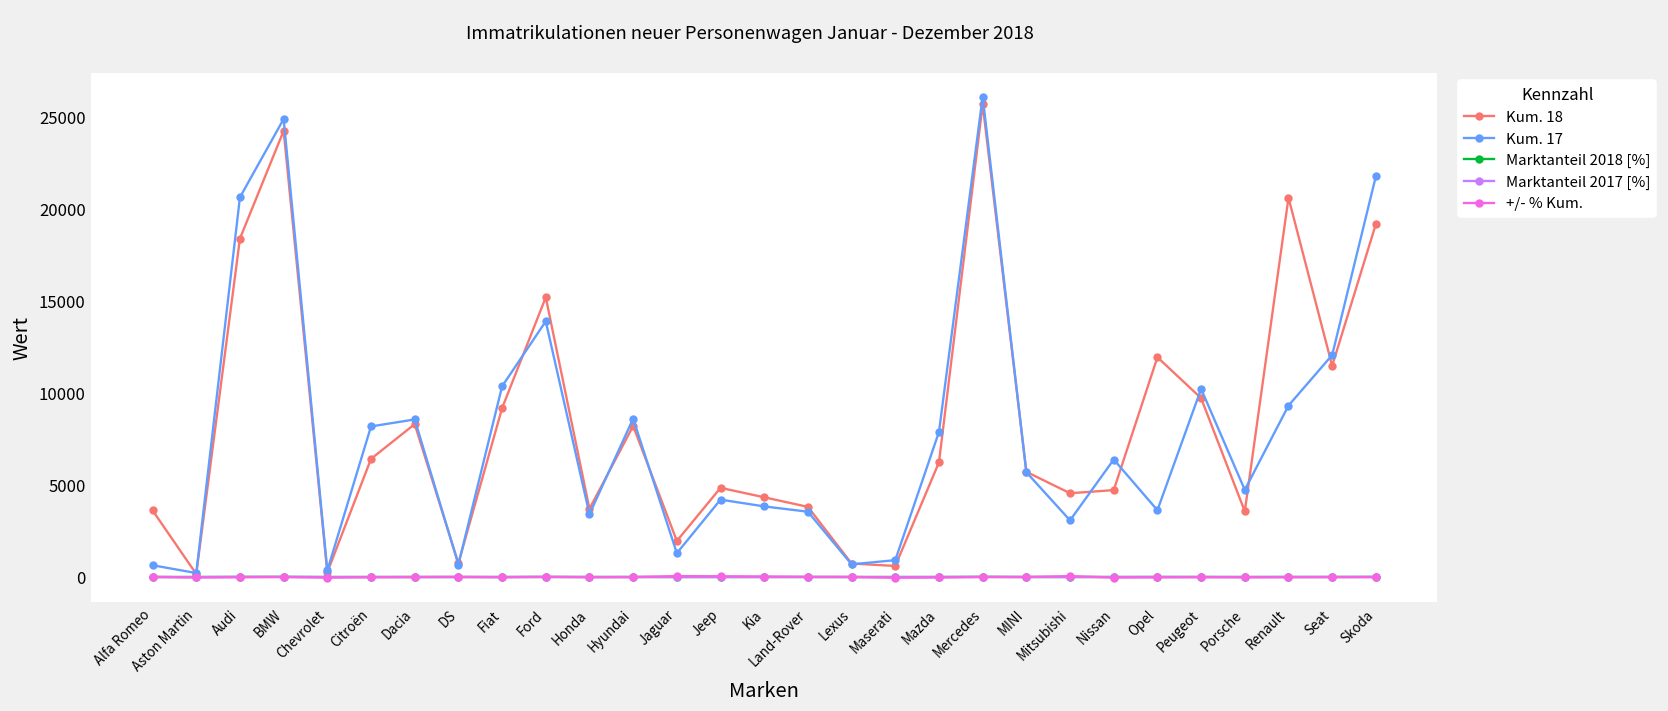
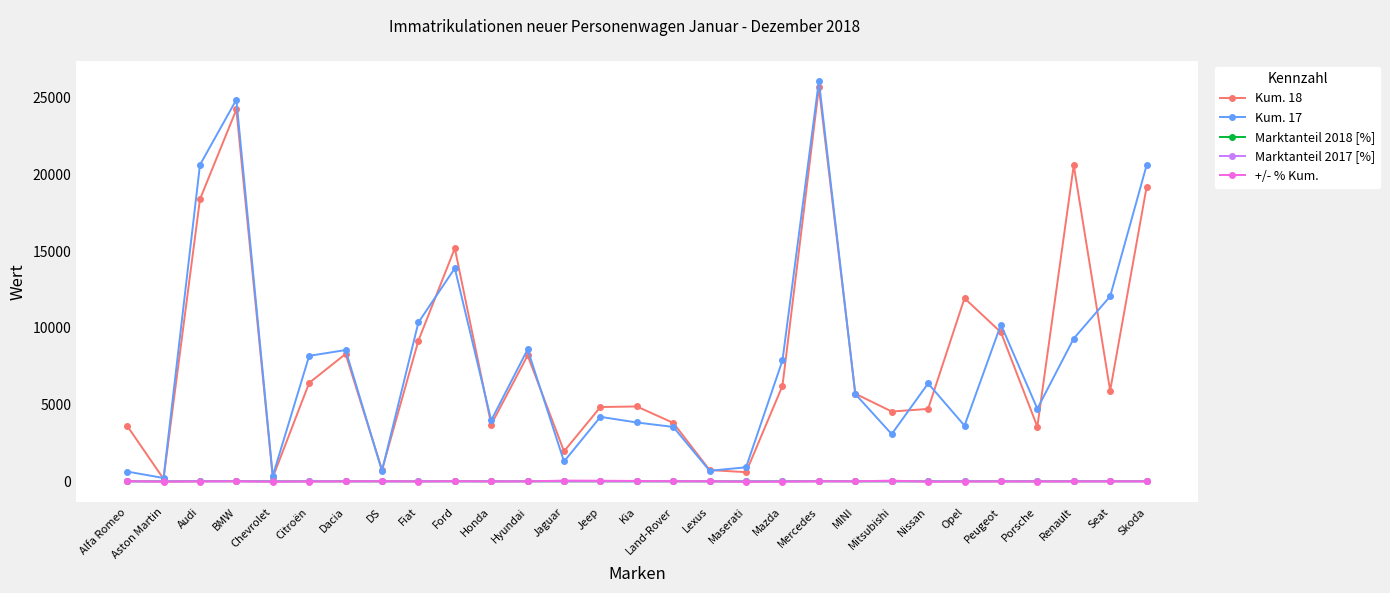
  {
    "Kum. 18": {
      "Alfa Romeo": 3600,
      "Audi": 18400,
      "BMW": 24200,
      "Citroën": 6400,
      "Dacia": 8300,
      "Fiat": 9200,
      "Ford": 15200,
      "Honda": 3700,
      "Hyundai": 8200,
      "Jaguar": 2000,
      "Jeep": 4800,
-     "Kia": 4300,
+     "Kia": 4900,
      "Land-Rover": 3800,
      "Maserati": 600,
      "Mazda": 6200,
      "Mercedes": 25700,
      "Mitsubishi": 4500,
      "Nissan": 4700,
      "Opel": 11900,
      "Peugeot": 9700,
      "Porsche": 3600,
      "Renault": 20600,
-     "Seat": 11500,
+     "Seat": 5900,
      "Skoda": 19200
    },
    "Kum. 17": {
      "Alfa Romeo": 600,
      "Audi": 20600,
      "BMW": 24900,
      "Citroën": 8200,
      "Dacia": 8600,
      "Fiat": 10400,
      "Ford": 13900,
-     "Honda": 3400,
+     "Honda": 4000,
      "Hyundai": 8600,
      "Jaguar": 1300,
      "Jeep": 4200,
      "Kia": 3800,
      "Land-Rover": 3500,
      "Maserati": 900,
      "Mazda": 7900,
      "Mercedes": 26100,
      "Mitsubishi": 3100,
      "Nissan": 6400,
      "Opel": 3600,
      "Peugeot": 10200,
      "Porsche": 4700,
      "Renault": 9300,
      "Seat": 12100,
-     "Skoda": 21800
+     "Skoda": 20600
    }
  }
